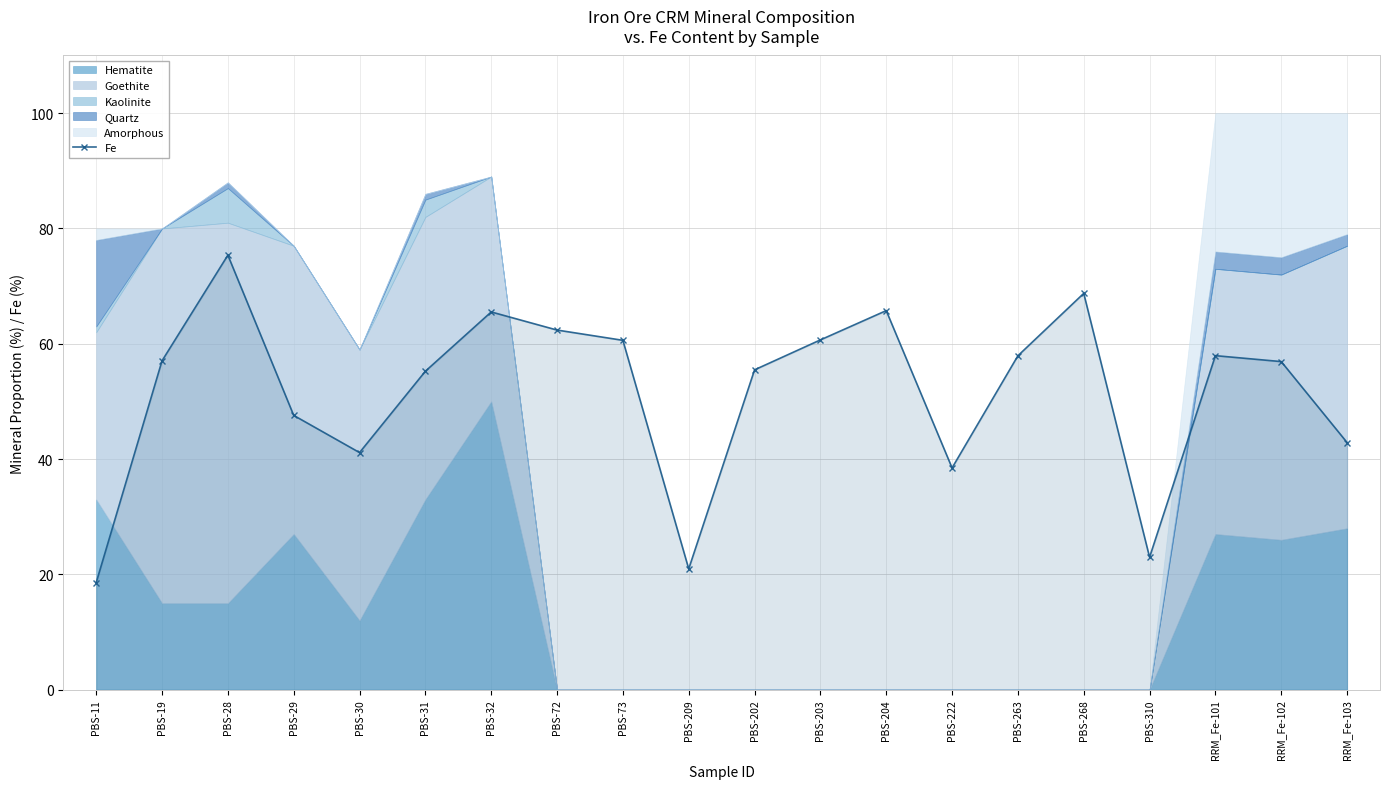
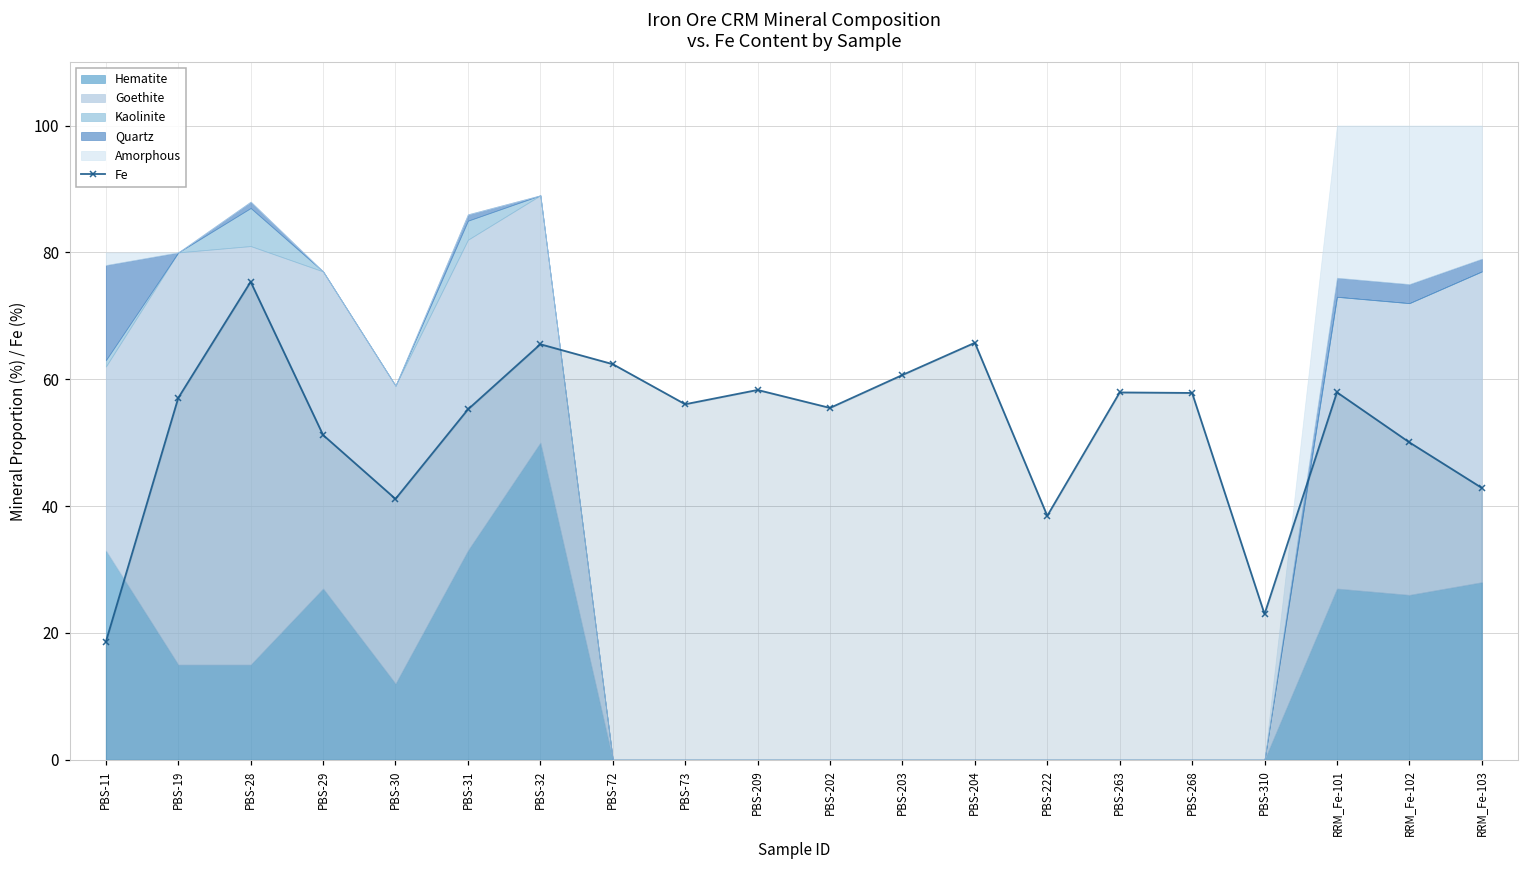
  {
    "Fe": {
      "PBS-11": 19,
      "PBS-19": 57,
      "PBS-28": 75,
-     "PBS-29": 48,
+     "PBS-29": 51,
      "PBS-30": 41,
      "PBS-31": 55,
      "PBS-32": 66,
      "PBS-72": 62,
-     "PBS-73": 61,
-     "PBS-209": 21,
+     "PBS-73": 56,
+     "PBS-209": 58,
      "PBS-202": 55,
      "PBS-203": 61,
      "PBS-204": 66,
      "PBS-222": 38,
      "PBS-263": 58,
-     "PBS-268": 69,
+     "PBS-268": 58,
      "PBS-310": 23,
      "RRM_Fe-101": 58,
-     "RRM_Fe-102": 57,
+     "RRM_Fe-102": 50,
      "RRM_Fe-103": 43
    }
  }
